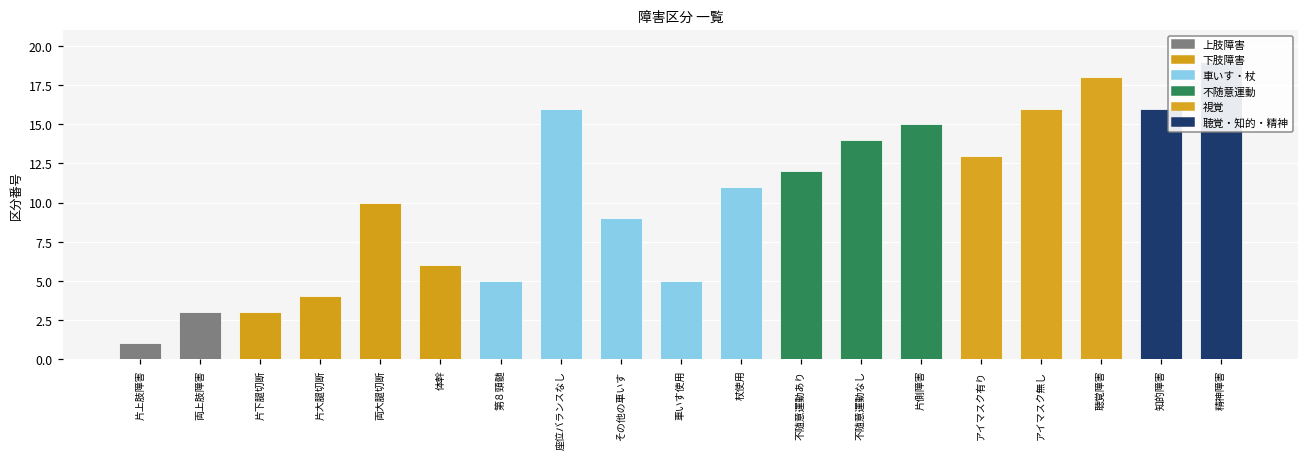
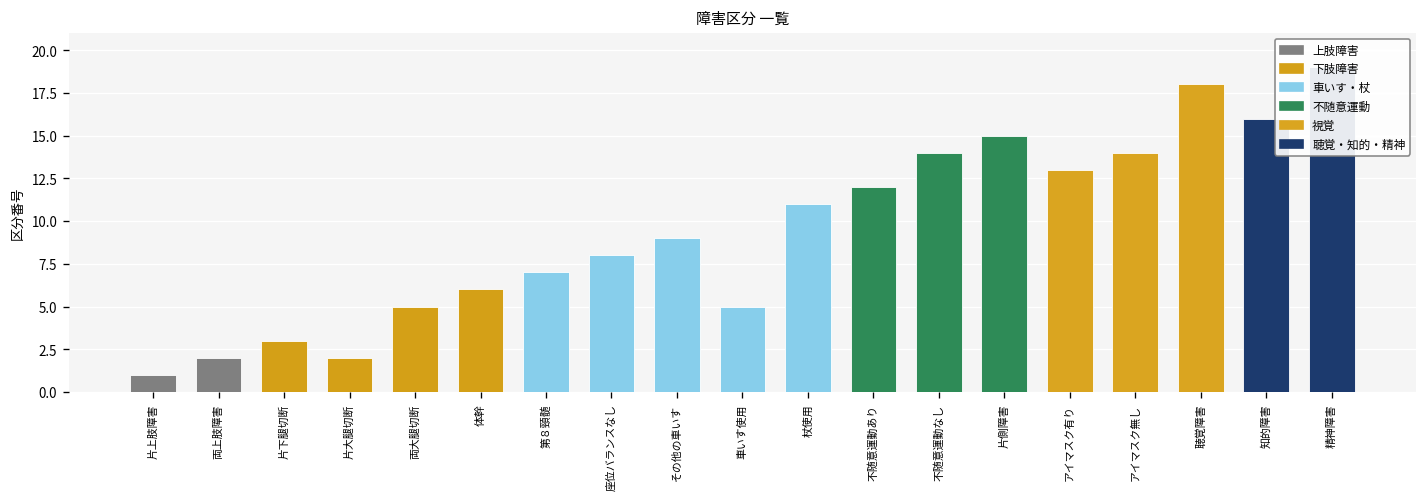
  {
    "片上肢障害": 1,
-   "両上肢障害": 3,
+   "両上肢障害": 2,
    "片下腿切断": 3,
-   "片大腿切断": 4,
-   "両大腿切断": 10,
+   "片大腿切断": 2,
+   "両大腿切断": 5,
    "体幹": 6,
-   "第８頸髄": 5,
-   "座位バランスなし": 16,
+   "第８頸髄": 7,
+   "座位バランスなし": 8,
    "その他の車いす": 9,
    "車いす使用": 5,
    "杖使用": 11,
    "不随意運動あり": 12,
    "不随意運動なし": 14,
    "片側障害": 15,
    "アイマスク有り": 13,
-   "アイマスク無し": 16,
+   "アイマスク無し": 14,
    "聴覚障害": 18,
    "知的障害": 16
  }
